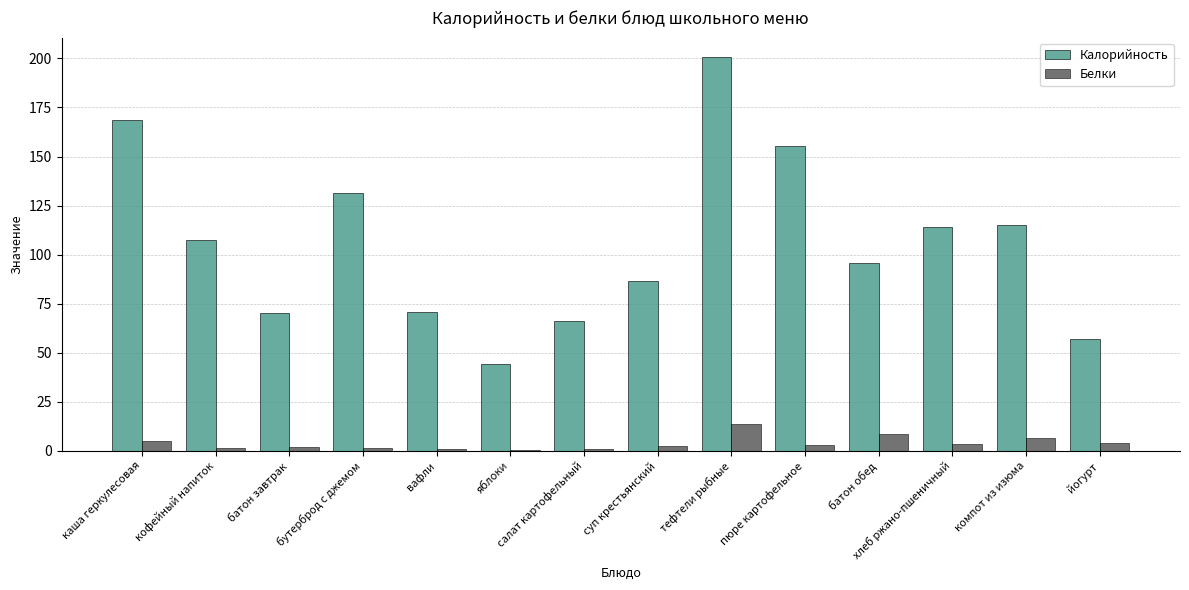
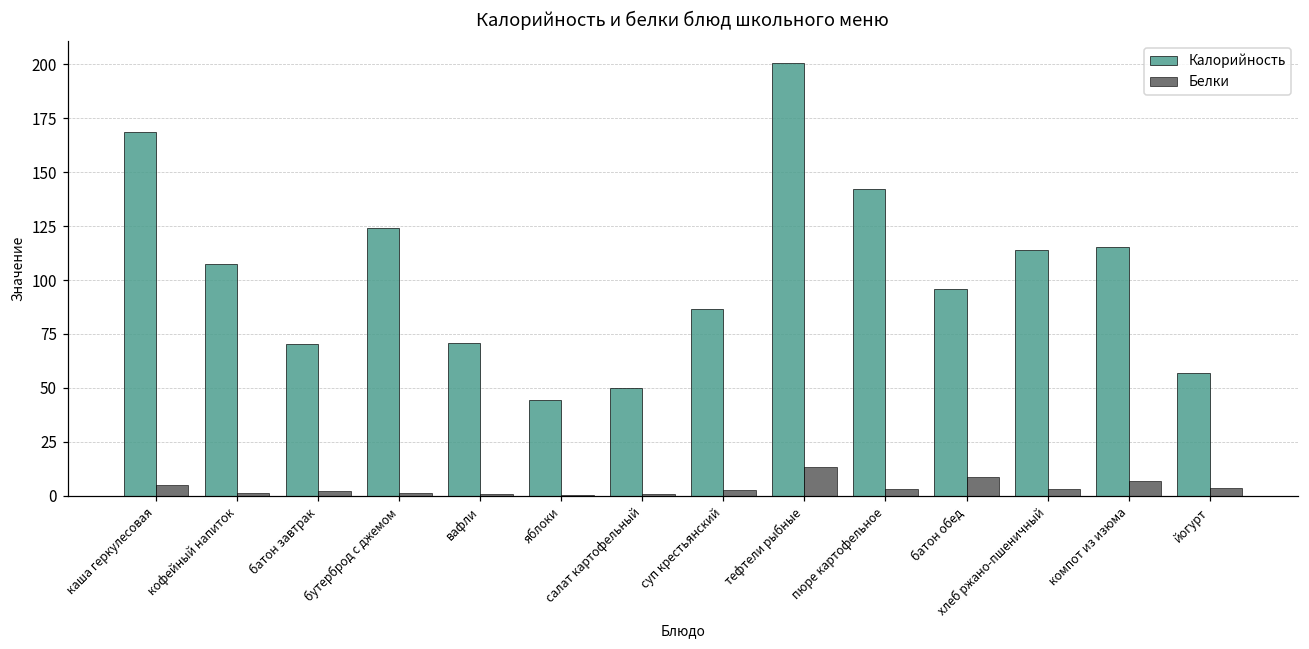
  {
    "Калорийность": {
      "каша геркулесовая": 169,
      "кофейный напиток": 107,
      "батон завтрак": 70,
-     "бутерброд с джемом": 132,
+     "бутерброд с джемом": 124,
      "вафли": 71,
      "яблоки": 44,
-     "салат картофельный": 66,
+     "салат картофельный": 50,
      "суп крестьянский": 86,
      "тефтели рыбные": 201,
-     "пюре картофельное": 155,
+     "пюре картофельное": 142,
      "батон обед": 96,
      "хлеб ржано-пшеничный": 114,
      "компот из изюма": 115,
      "йогурт": 57
    },
    "Белки": {
      "каша геркулесовая": 5,
      "кофейный напиток": 2,
      "батон завтрак": 2,
      "суп крестьянский": 3,
      "тефтели рыбные": 13,
      "пюре картофельное": 3,
      "батон обед": 9,
      "хлеб ржано-пшеничный": 3,
      "компот из изюма": 7,
      "йогурт": 4
    }
  }
